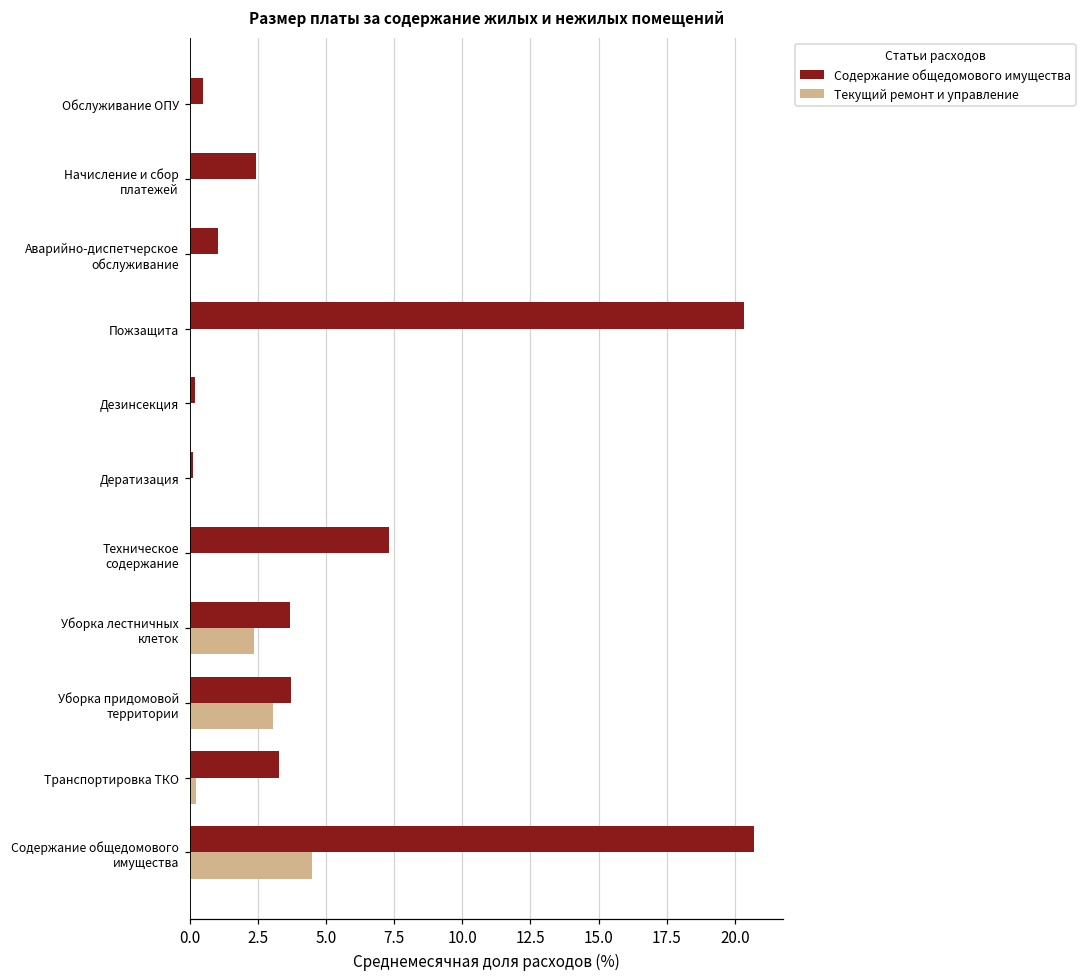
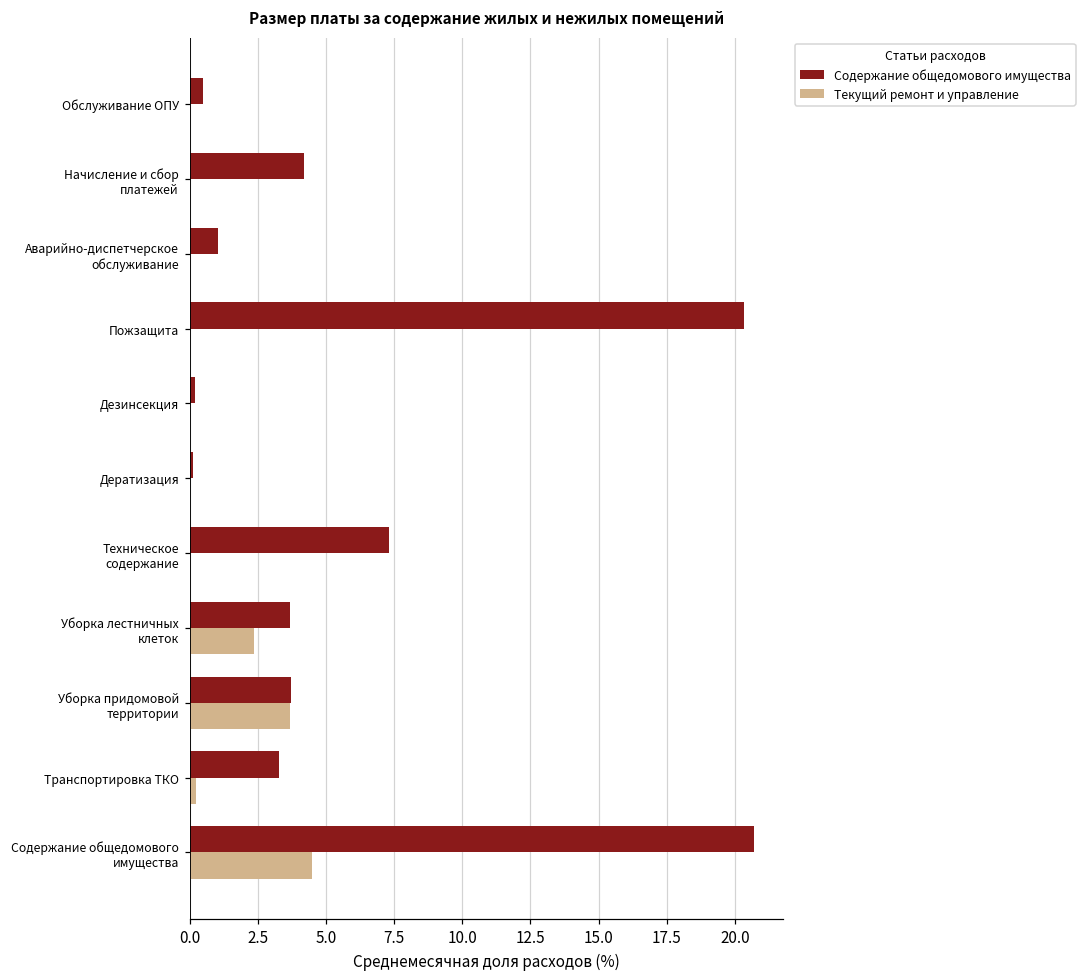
  {
    "Содержание общедомового имущества": {
      "Обслуживание ОПУ": 0.5,
-     "Начисление и сбор платежей": 2.5,
+     "Начисление и сбор платежей": 4.2,
      "Аварийно-диспетчерское обслуживание": 1.1,
      "Пожзащита": 20.4,
      "Дезинсекция": 0.2,
      "Дератизация": 0.1,
      "Техническое содержание": 7.3,
      "Уборка лестничных клеток": 3.7,
      "Уборка придомовой территории": 3.7,
      "Транспортировка ТКО": 3.3,
      "Содержание общедомового имущества": 20.7
    },
    "Текущий ремонт и управление": {
      "Обслуживание ОПУ": 0.0,
      "Начисление и сбор платежей": 0.0,
      "Аварийно-диспетчерское обслуживание": 0.0,
      "Пожзащита": 0.0,
      "Дезинсекция": 0.0,
      "Дератизация": 0.0,
      "Техническое содержание": 0.0,
      "Уборка лестничных клеток": 2.4,
-     "Уборка придомовой территории": 3.1,
+     "Уборка придомовой территории": 3.7,
      "Транспортировка ТКО": 0.2,
      "Содержание общедомового имущества": 4.5
    }
  }
